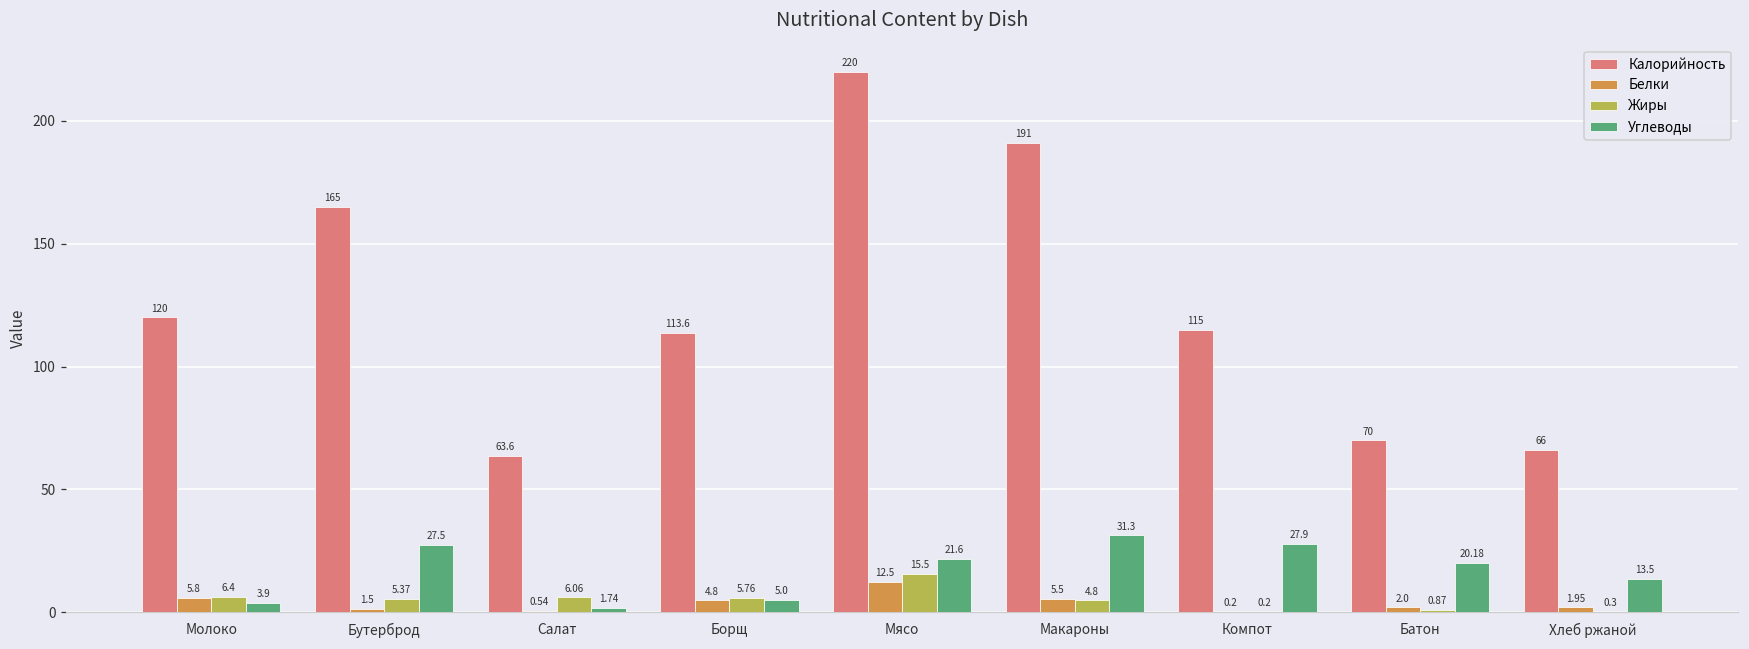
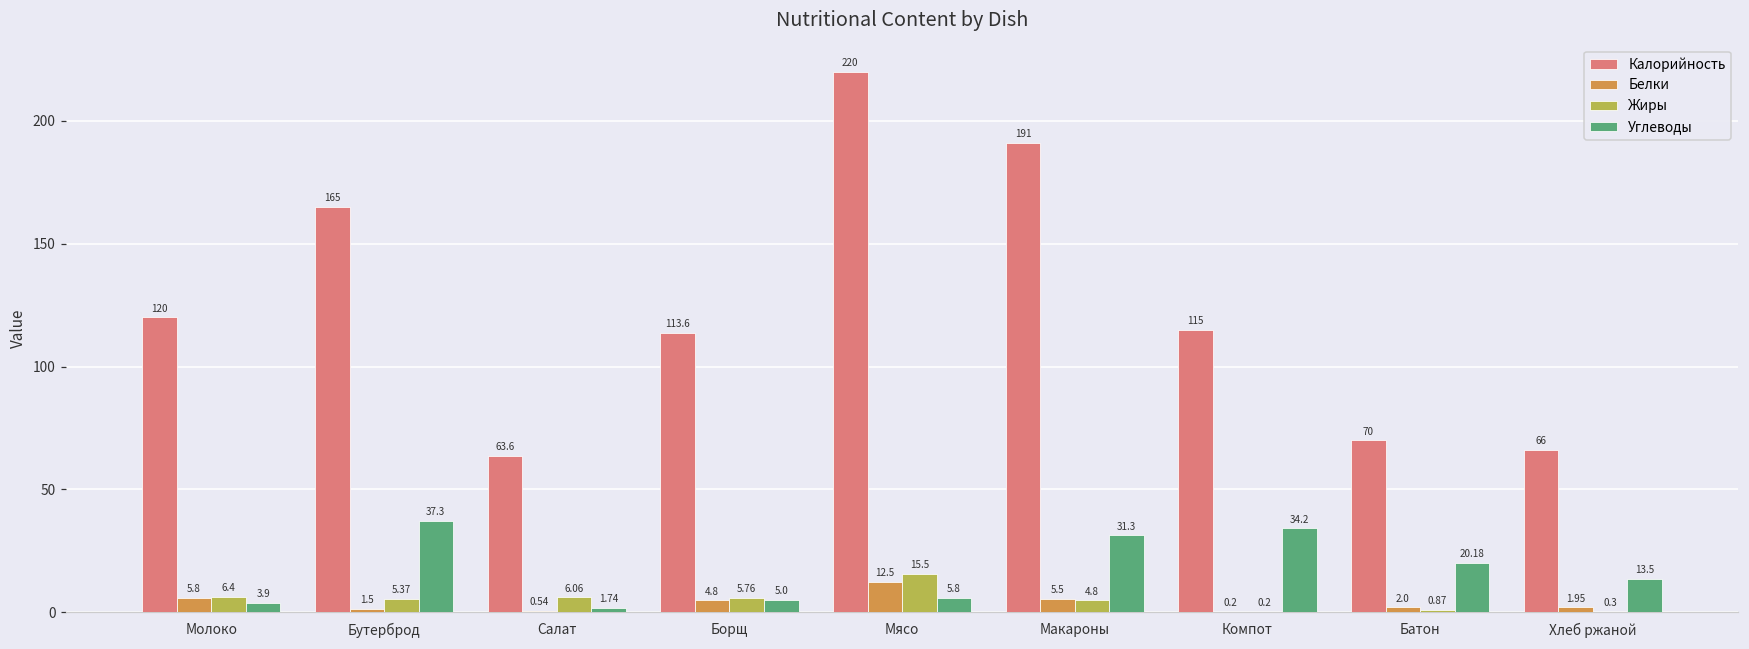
  {
    "Углеводы": {
      "Молоко": 3.9,
-     "Бутерброд": 27.5,
+     "Бутерброд": 37.3,
      "Салат": 1.74,
      "Борщ": 5.0,
-     "Мясо": 21.6,
+     "Мясо": 5.8,
      "Макароны": 31.3,
-     "Компот": 27.9,
+     "Компот": 34.2,
      "Батон": 20.18,
      "Хлеб ржаной": 13.5
    }
  }
